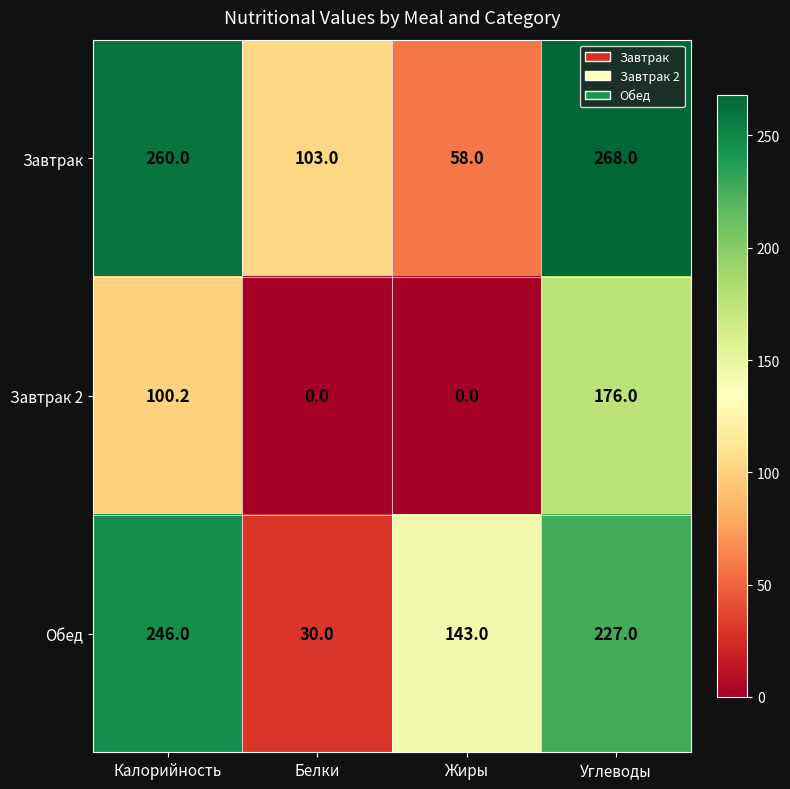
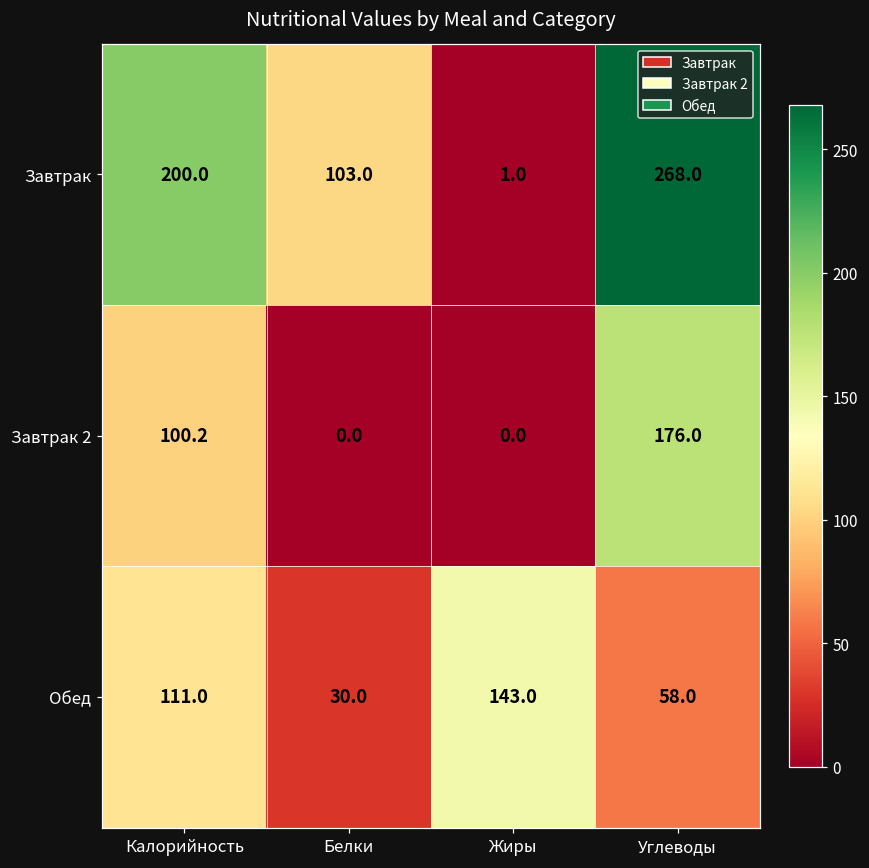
  {
    "Завтрак": {
-     "Калорийность": 260.0,
+     "Калорийность": 200.0,
      "Белки": 103.0,
-     "Жиры": 58.0,
+     "Жиры": 1.0,
      "Углеводы": 268.0
    },
    "Завтрак 2": {
      "Калорийность": 100.2,
      "Белки": 0.0,
      "Жиры": 0.0,
      "Углеводы": 176.0
    },
    "Обед": {
-     "Калорийность": 246.0,
+     "Калорийность": 111.0,
      "Белки": 30.0,
      "Жиры": 143.0,
-     "Углеводы": 227.0
+     "Углеводы": 58.0
    }
  }
